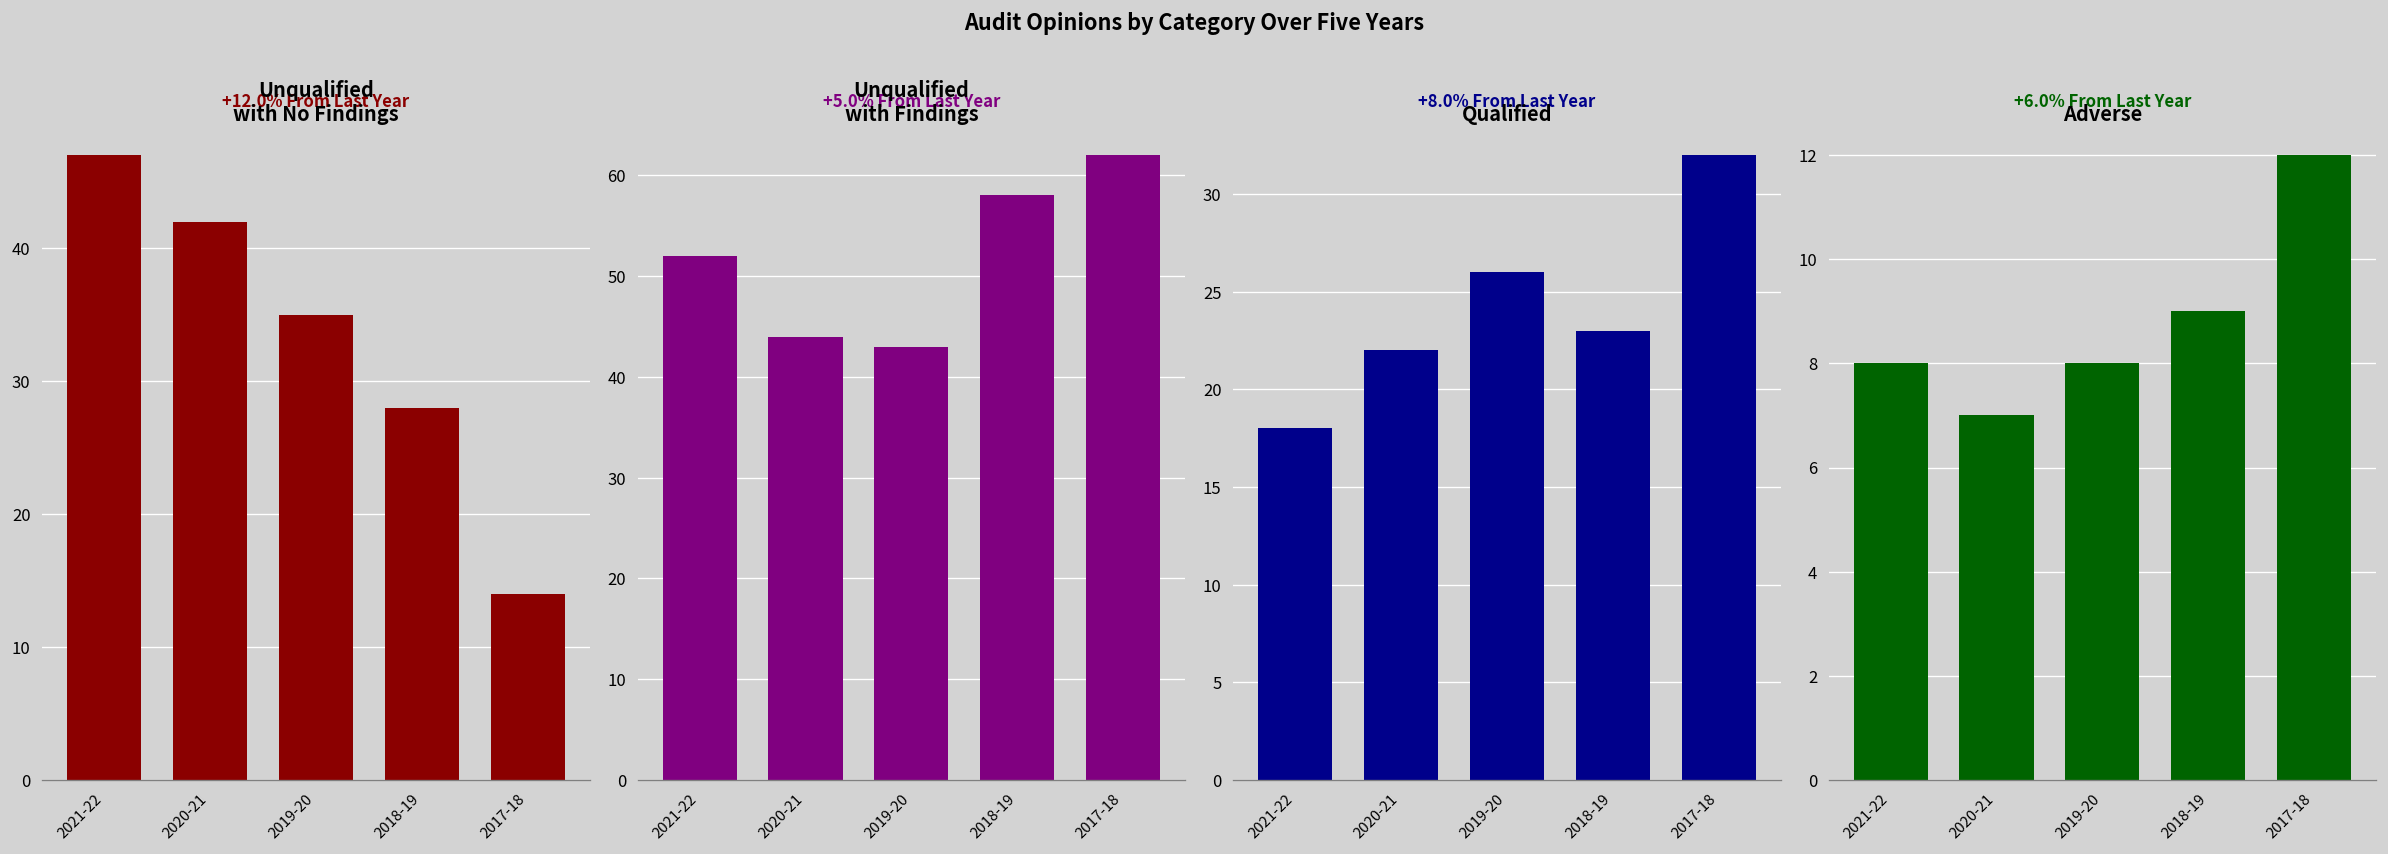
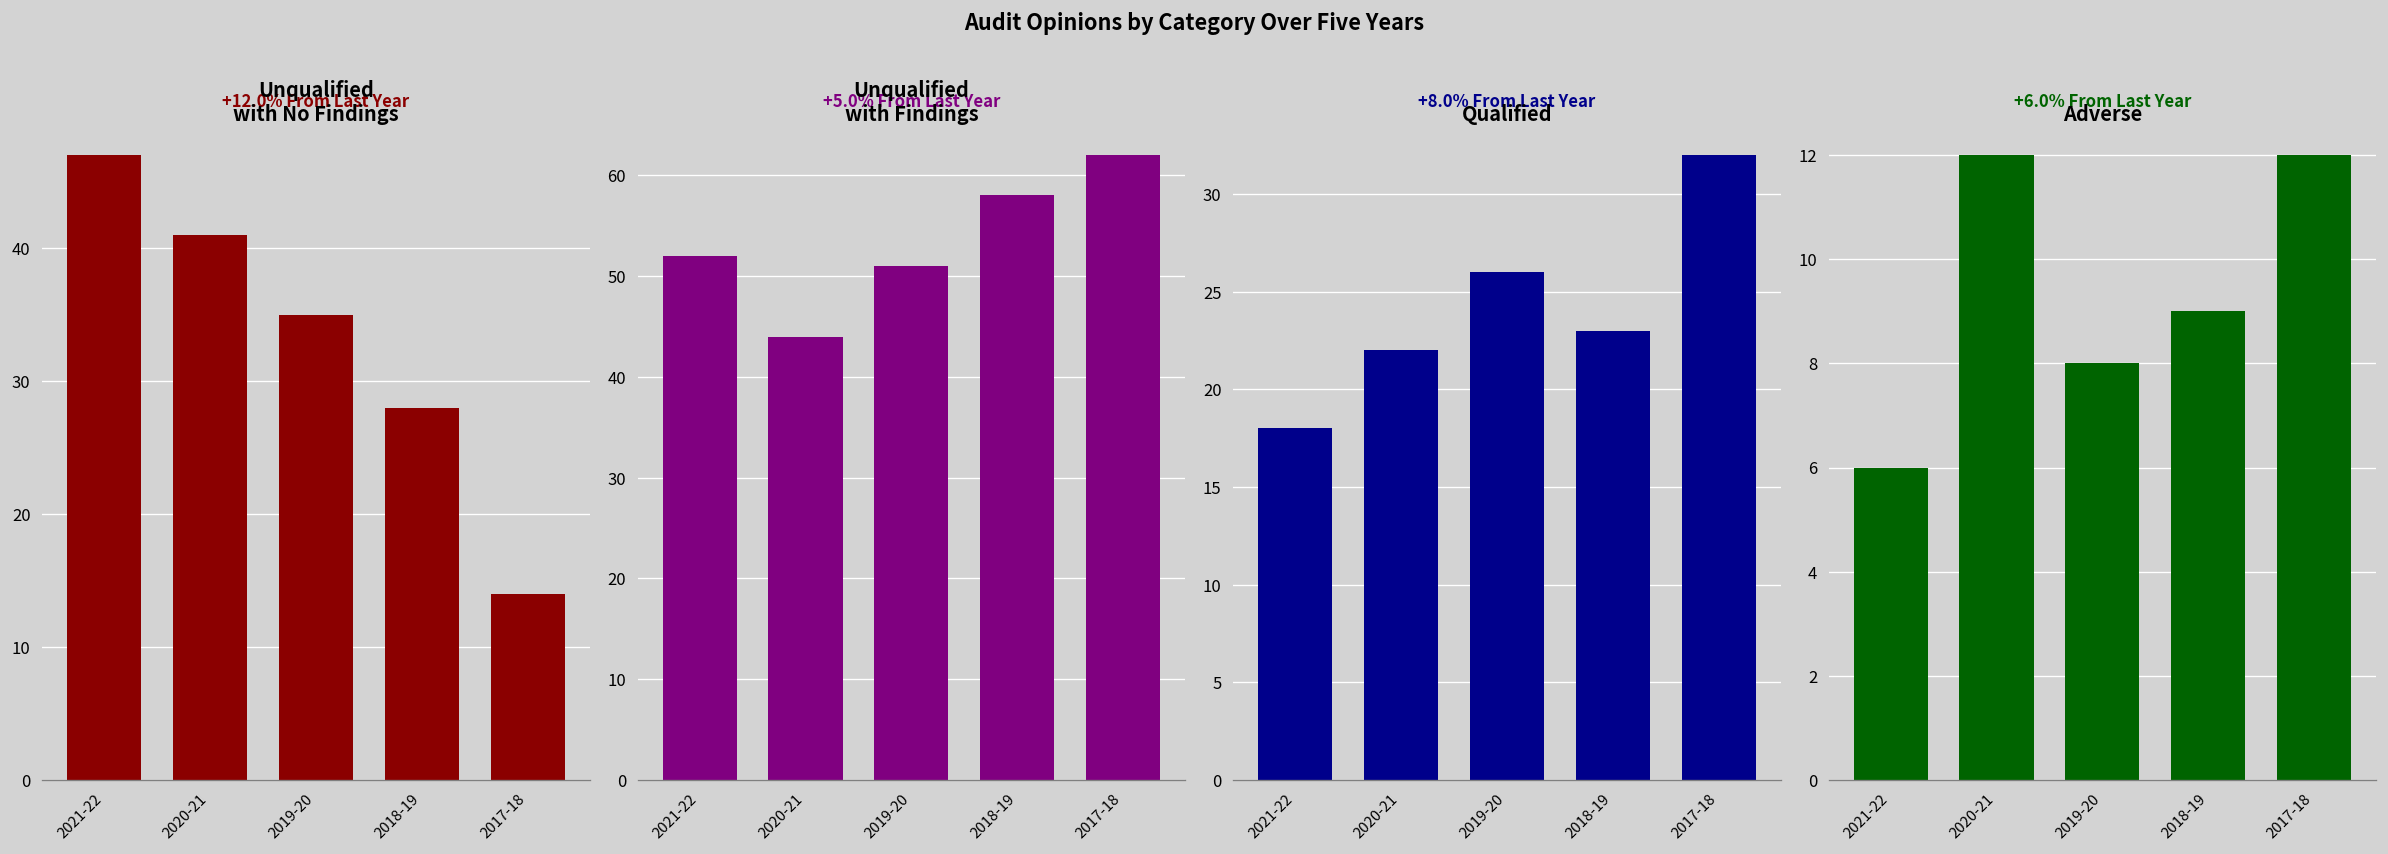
  {
    "Unqualified with No Findings": {
      "2021-22": 47,
-     "2020-21": 42,
+     "2020-21": 41,
      "2019-20": 35,
      "2018-19": 28,
      "2017-18": 14
    },
    "Unqualified with Findings": {
      "2021-22": 52,
      "2020-21": 44,
-     "2019-20": 43,
+     "2019-20": 51,
      "2018-19": 58,
      "2017-18": 62
    },
    "Qualified": {
      "2021-22": 18.0,
      "2020-21": 22.0,
      "2019-20": 26.0,
      "2018-19": 23.0,
      "2017-18": 32.0
    },
    "Adverse": {
-     "2021-22": 8,
-     "2020-21": 7,
+     "2021-22": 6,
+     "2020-21": 12,
      "2019-20": 8,
      "2018-19": 9,
      "2017-18": 12
    }
  }
